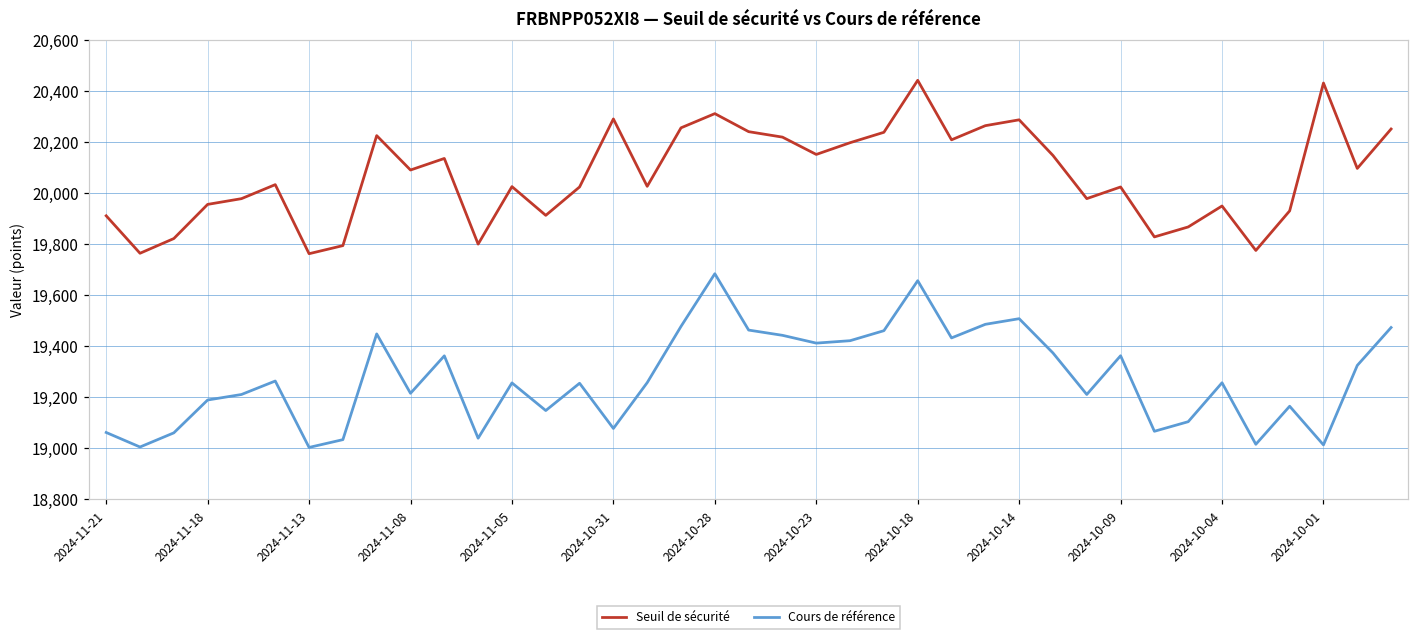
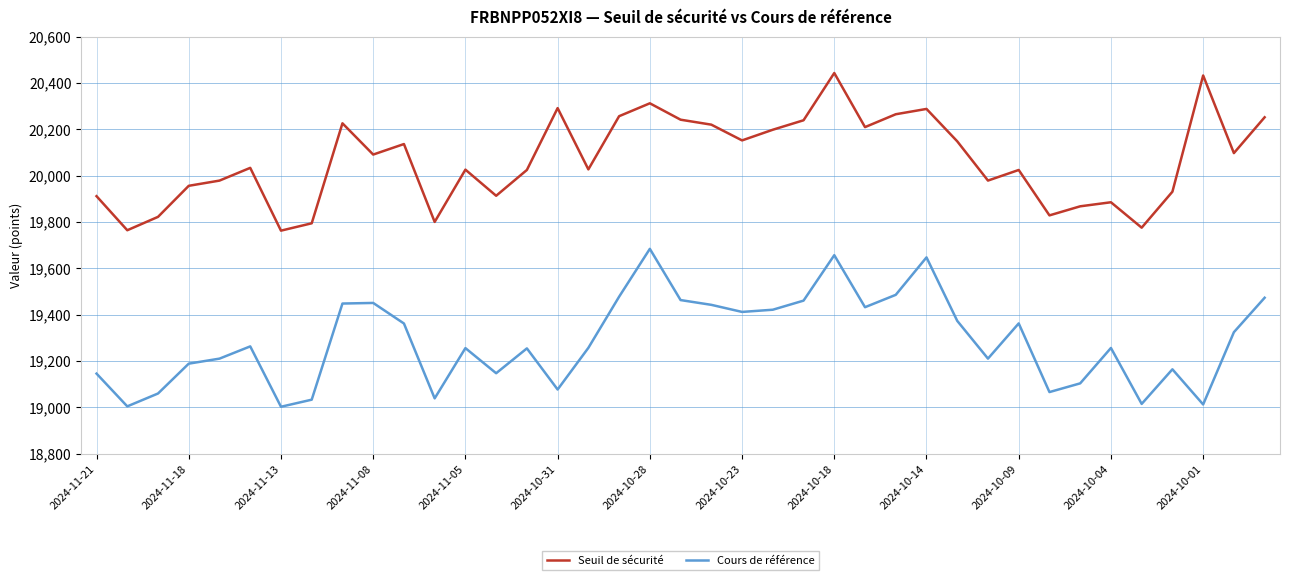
  {
    "Seuil de sécurité": {
      "2024-11-21": "19,910",
      "2024-11-18": "19,960",
      "2024-11-13": "19,760",
      "2024-11-08": "20,090",
      "2024-11-05": "20,030",
      "2024-10-31": "20,290",
      "2024-10-28": "20,310",
      "2024-10-23": "20,150",
      "2024-10-18": "20,440",
      "2024-10-14": "20,290",
      "2024-10-09": "20,030",
-     "2024-10-04": "19,950",
+     "2024-10-04": "19,890",
      "2024-10-01": "20,430"
    },
    "Cours de référence": {
-     "2024-11-21": "19,060",
+     "2024-11-21": "19,150",
      "2024-11-18": "19,190",
      "2024-11-13": "19,000",
-     "2024-11-08": "19,220",
+     "2024-11-08": "19,450",
      "2024-11-05": "19,260",
      "2024-10-31": "19,080",
      "2024-10-28": "19,680",
      "2024-10-23": "19,410",
      "2024-10-18": "19,660",
-     "2024-10-14": "19,510",
+     "2024-10-14": "19,650",
      "2024-10-09": "19,360",
      "2024-10-04": "19,260",
      "2024-10-01": "19,010"
    }
  }
